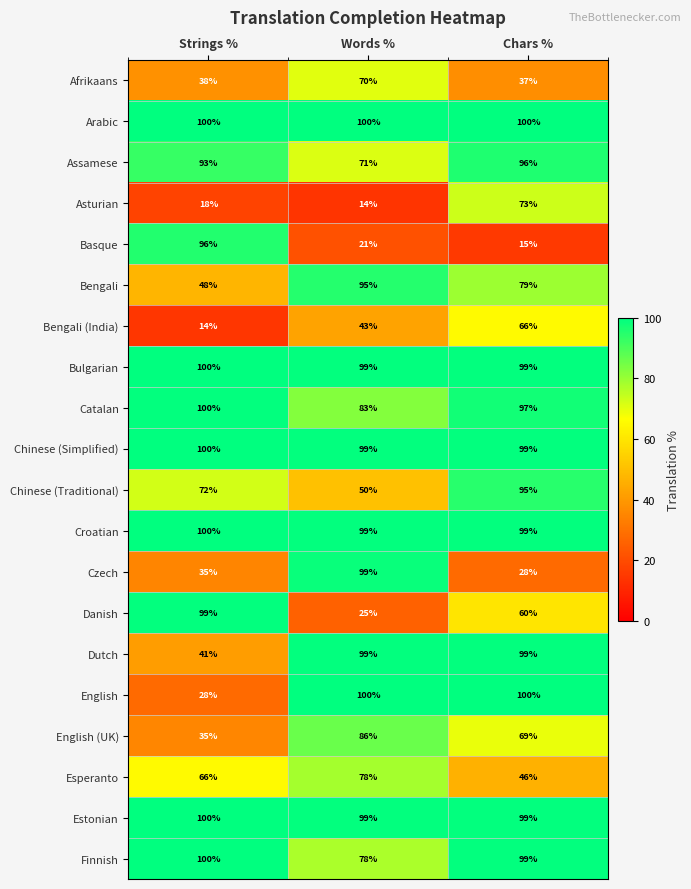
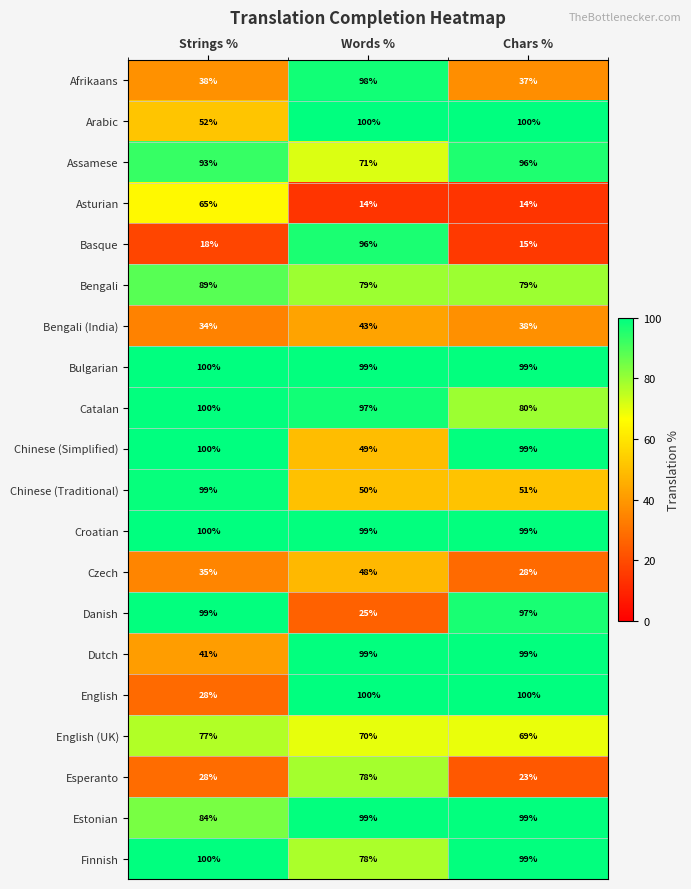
  {
    "Afrikaans": {
      "Strings %": "38%",
-     "Words %": "70%",
+     "Words %": "98%",
      "Chars %": "37%"
    },
    "Arabic": {
-     "Strings %": "100%",
+     "Strings %": "52%",
      "Words %": "100%",
      "Chars %": "100%"
    },
    "Assamese": {
      "Strings %": "93%",
      "Words %": "71%",
      "Chars %": "96%"
    },
    "Asturian": {
-     "Strings %": "18%",
+     "Strings %": "65%",
      "Words %": "14%",
-     "Chars %": "73%"
+     "Chars %": "14%"
    },
    "Basque": {
-     "Strings %": "96%",
-     "Words %": "21%",
+     "Strings %": "18%",
+     "Words %": "96%",
      "Chars %": "15%"
    },
    "Bengali": {
-     "Strings %": "48%",
-     "Words %": "95%",
+     "Strings %": "89%",
+     "Words %": "79%",
      "Chars %": "79%"
    },
    "Bengali (India)": {
-     "Strings %": "14%",
+     "Strings %": "34%",
      "Words %": "43%",
-     "Chars %": "66%"
+     "Chars %": "38%"
    },
    "Bulgarian": {
      "Strings %": "100%",
      "Words %": "99%",
      "Chars %": "99%"
    },
    "Catalan": {
      "Strings %": "100%",
-     "Words %": "83%",
-     "Chars %": "97%"
+     "Words %": "97%",
+     "Chars %": "80%"
    },
    "Chinese (Simplified)": {
      "Strings %": "100%",
-     "Words %": "99%",
+     "Words %": "49%",
      "Chars %": "99%"
    },
    "Chinese (Traditional)": {
-     "Strings %": "72%",
+     "Strings %": "99%",
      "Words %": "50%",
-     "Chars %": "95%"
+     "Chars %": "51%"
    },
    "Croatian": {
      "Strings %": "100%",
      "Words %": "99%",
      "Chars %": "99%"
    },
    "Czech": {
      "Strings %": "35%",
-     "Words %": "99%",
+     "Words %": "48%",
      "Chars %": "28%"
    },
    "Danish": {
      "Strings %": "99%",
      "Words %": "25%",
-     "Chars %": "60%"
+     "Chars %": "97%"
    },
    "Dutch": {
      "Strings %": "41%",
      "Words %": "99%",
      "Chars %": "99%"
    },
    "English": {
      "Strings %": "28%",
      "Words %": "100%",
      "Chars %": "100%"
    },
    "English (UK)": {
-     "Strings %": "35%",
-     "Words %": "86%",
+     "Strings %": "77%",
+     "Words %": "70%",
      "Chars %": "69%"
    },
    "Esperanto": {
-     "Strings %": "66%",
+     "Strings %": "28%",
      "Words %": "78%",
-     "Chars %": "46%"
+     "Chars %": "23%"
    },
    "Estonian": {
-     "Strings %": "100%",
+     "Strings %": "84%",
      "Words %": "99%",
      "Chars %": "99%"
    },
    "Finnish": {
      "Strings %": "100%",
      "Words %": "78%",
      "Chars %": "99%"
    }
  }
